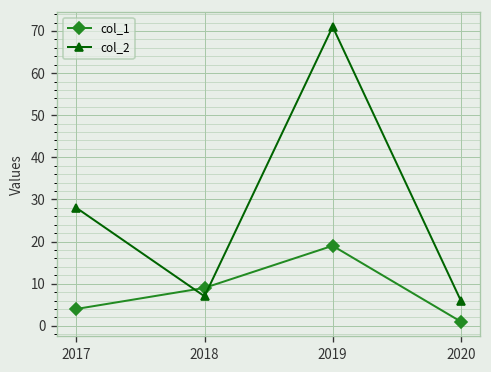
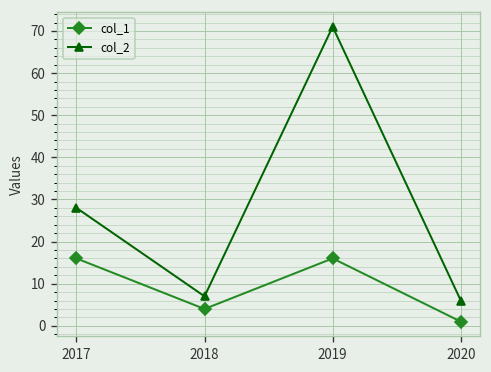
  {
    "col_1": {
-     "2017": 4,
-     "2018": 9,
-     "2019": 19,
+     "2017": 16,
+     "2018": 4,
+     "2019": 16,
      "2020": 1
    },
    "col_2": {
      "2017": 28,
      "2018": 7,
      "2019": 71,
      "2020": 6
    }
  }
